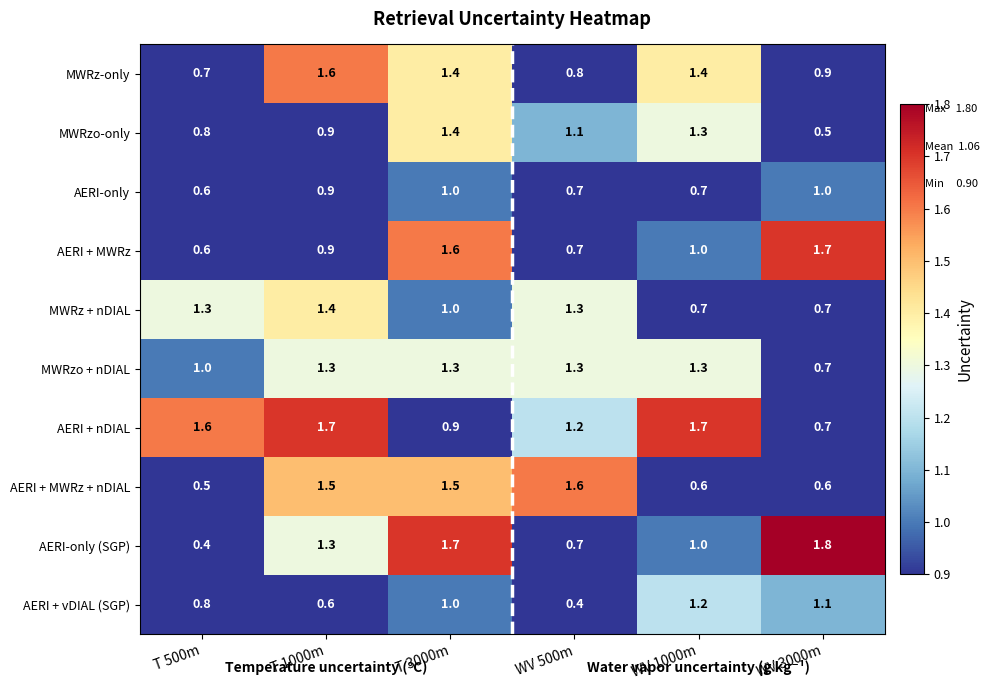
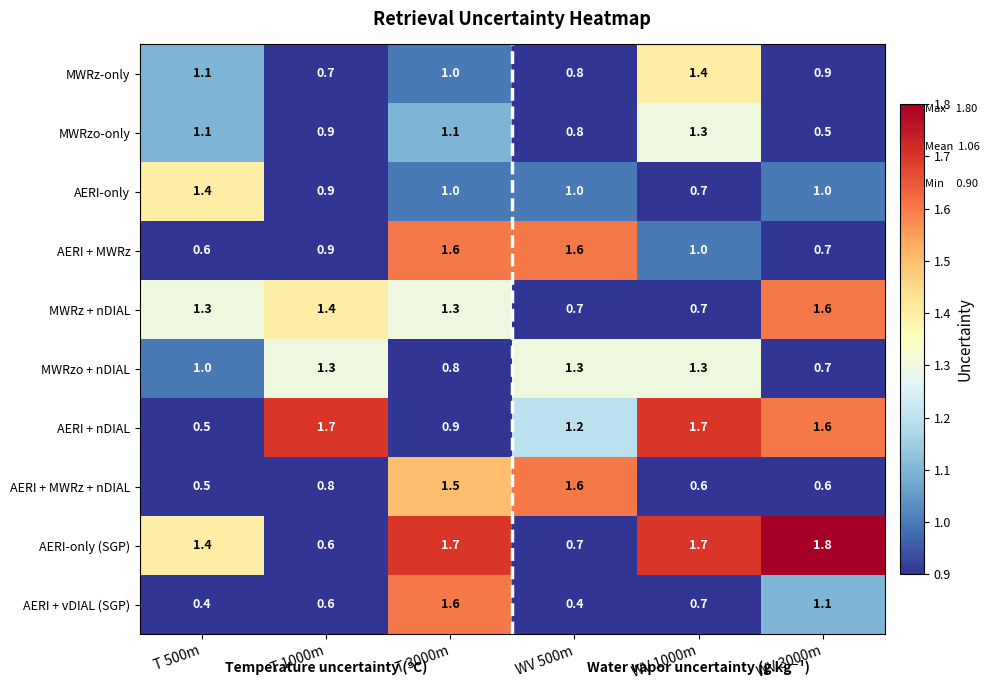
  {
    "MWRz-only": {
-     "T 500m": 0.7,
-     "T 1000m": 1.6,
-     "T 3000m": 1.4,
+     "T 500m": 1.1,
+     "T 1000m": 0.7,
+     "T 3000m": 1.0,
      "WV 500m": 0.8,
      "WV 1000m": 1.4,
      "WV 3000m": 0.9
    },
    "MWRzo-only": {
-     "T 500m": 0.8,
+     "T 500m": 1.1,
      "T 1000m": 0.9,
-     "T 3000m": 1.4,
-     "WV 500m": 1.1,
+     "T 3000m": 1.1,
+     "WV 500m": 0.8,
      "WV 1000m": 1.3,
      "WV 3000m": 0.5
    },
    "AERI-only": {
-     "T 500m": 0.6,
+     "T 500m": 1.4,
      "T 1000m": 0.9,
      "T 3000m": 1.0,
-     "WV 500m": 0.7,
+     "WV 500m": 1.0,
      "WV 1000m": 0.7,
      "WV 3000m": 1.0
    },
    "AERI + MWRz": {
      "T 500m": 0.6,
      "T 1000m": 0.9,
      "T 3000m": 1.6,
-     "WV 500m": 0.7,
+     "WV 500m": 1.6,
      "WV 1000m": 1.0,
-     "WV 3000m": 1.7
+     "WV 3000m": 0.7
    },
    "MWRz + nDIAL": {
      "T 500m": 1.3,
      "T 1000m": 1.4,
-     "T 3000m": 1.0,
-     "WV 500m": 1.3,
+     "T 3000m": 1.3,
+     "WV 500m": 0.7,
      "WV 1000m": 0.7,
-     "WV 3000m": 0.7
+     "WV 3000m": 1.6
    },
    "MWRzo + nDIAL": {
      "T 500m": 1.0,
      "T 1000m": 1.3,
-     "T 3000m": 1.3,
+     "T 3000m": 0.8,
      "WV 500m": 1.3,
      "WV 1000m": 1.3,
      "WV 3000m": 0.7
    },
    "AERI + nDIAL": {
-     "T 500m": 1.6,
+     "T 500m": 0.5,
      "T 1000m": 1.7,
      "T 3000m": 0.9,
      "WV 500m": 1.2,
      "WV 1000m": 1.7,
-     "WV 3000m": 0.7
+     "WV 3000m": 1.6
    },
    "AERI + MWRz + nDIAL": {
      "T 500m": 0.5,
-     "T 1000m": 1.5,
+     "T 1000m": 0.8,
      "T 3000m": 1.5,
      "WV 500m": 1.6,
      "WV 1000m": 0.6,
      "WV 3000m": 0.6
    },
    "AERI-only (SGP)": {
-     "T 500m": 0.4,
-     "T 1000m": 1.3,
+     "T 500m": 1.4,
+     "T 1000m": 0.6,
      "T 3000m": 1.7,
      "WV 500m": 0.7,
-     "WV 1000m": 1.0,
+     "WV 1000m": 1.7,
      "WV 3000m": 1.8
    },
    "AERI + vDIAL (SGP)": {
-     "T 500m": 0.8,
+     "T 500m": 0.4,
      "T 1000m": 0.6,
-     "T 3000m": 1.0,
+     "T 3000m": 1.6,
      "WV 500m": 0.4,
-     "WV 1000m": 1.2,
+     "WV 1000m": 0.7,
      "WV 3000m": 1.1
    }
  }
